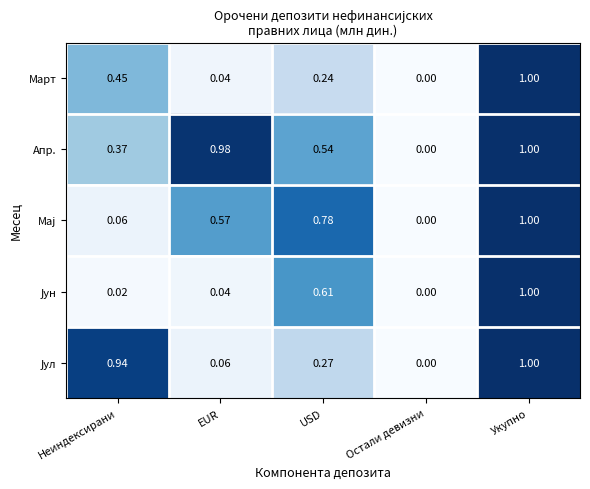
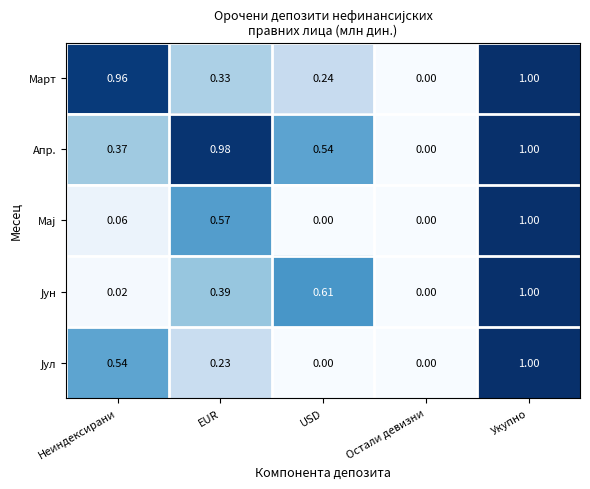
  {
    "Март": {
-     "Неиндексирани": 0.45,
-     "EUR": 0.04,
+     "Неиндексирани": 0.96,
+     "EUR": 0.33,
      "USD": 0.24,
      "Остали девизни": 0.00,
      "Укупно": 1.00
    },
    "Апр.": {
      "Неиндексирани": 0.37,
      "EUR": 0.98,
      "USD": 0.54,
      "Остали девизни": 0.00,
      "Укупно": 1.00
    },
    "Мај": {
      "Неиндексирани": 0.06,
      "EUR": 0.57,
-     "USD": 0.78,
+     "USD": 0.00,
      "Остали девизни": 0.00,
      "Укупно": 1.00
    },
    "Јун": {
      "Неиндексирани": 0.02,
-     "EUR": 0.04,
+     "EUR": 0.39,
      "USD": 0.61,
      "Остали девизни": 0.00,
      "Укупно": 1.00
    },
    "Јул": {
-     "Неиндексирани": 0.94,
-     "EUR": 0.06,
-     "USD": 0.27,
+     "Неиндексирани": 0.54,
+     "EUR": 0.23,
+     "USD": 0.00,
      "Остали девизни": 0.00,
      "Укупно": 1.00
    }
  }
